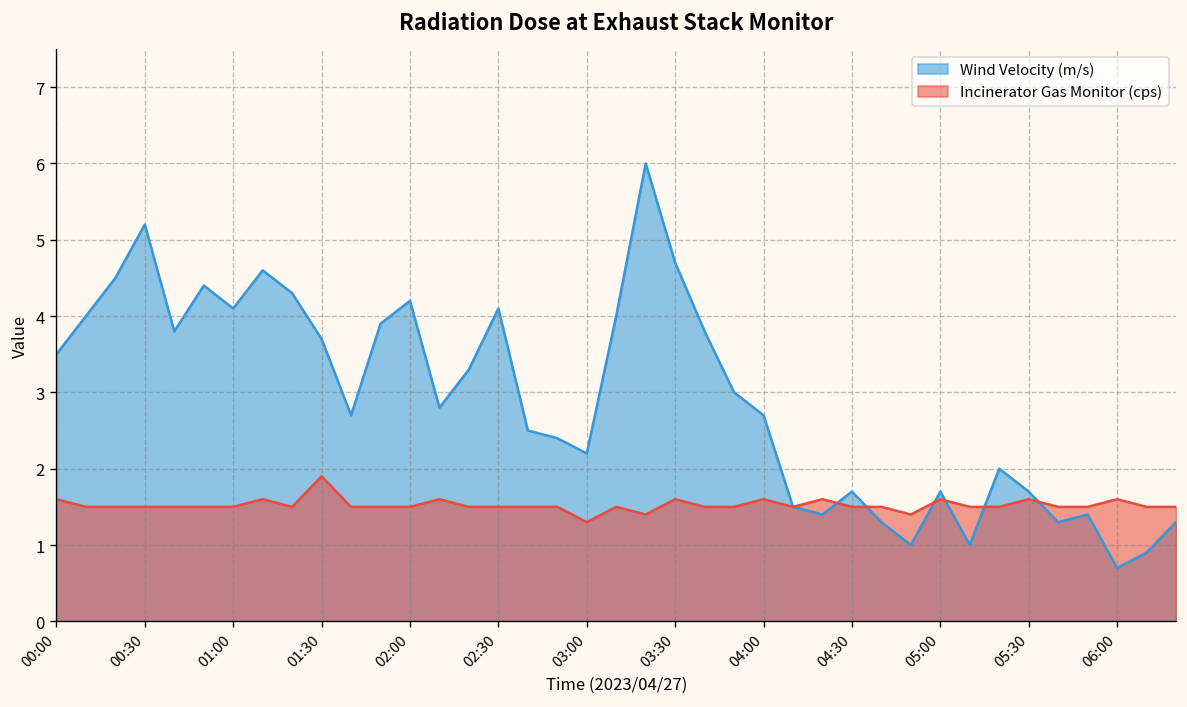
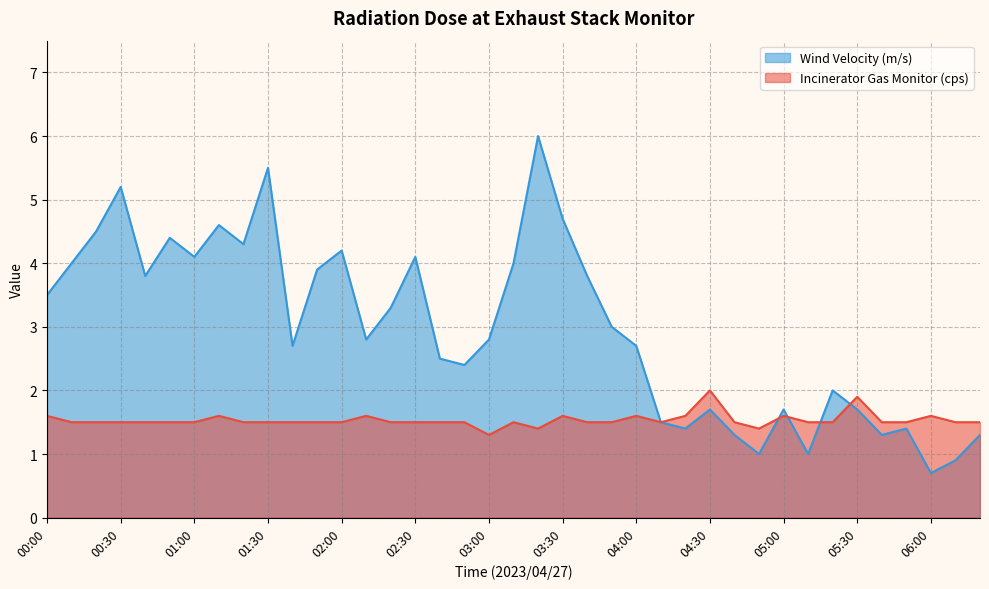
  {
    "Wind Velocity (m/s)": {
      "00:00": 3.5,
      "00:30": 5.2,
      "01:00": 4.1,
-     "01:30": 3.7,
+     "01:30": 5.5,
      "02:00": 4.2,
      "02:30": 4.1,
-     "03:00": 2.2,
+     "03:00": 2.8,
      "03:30": 4.7,
      "04:00": 2.7,
      "04:30": 1.7,
      "05:00": 1.7,
      "05:30": 1.7,
      "06:00": 0.7
    },
    "Incinerator Gas Monitor (cps)": {
      "00:00": 1.6,
      "00:30": 1.5,
      "01:00": 1.5,
-     "01:30": 1.9,
+     "01:30": 1.5,
      "02:00": 1.5,
      "02:30": 1.5,
      "03:00": 1.3,
      "03:30": 1.6,
      "04:00": 1.6,
-     "04:30": 1.5,
+     "04:30": 2.0,
      "05:00": 1.6,
-     "05:30": 1.6,
+     "05:30": 1.9,
      "06:00": 1.6
    }
  }
